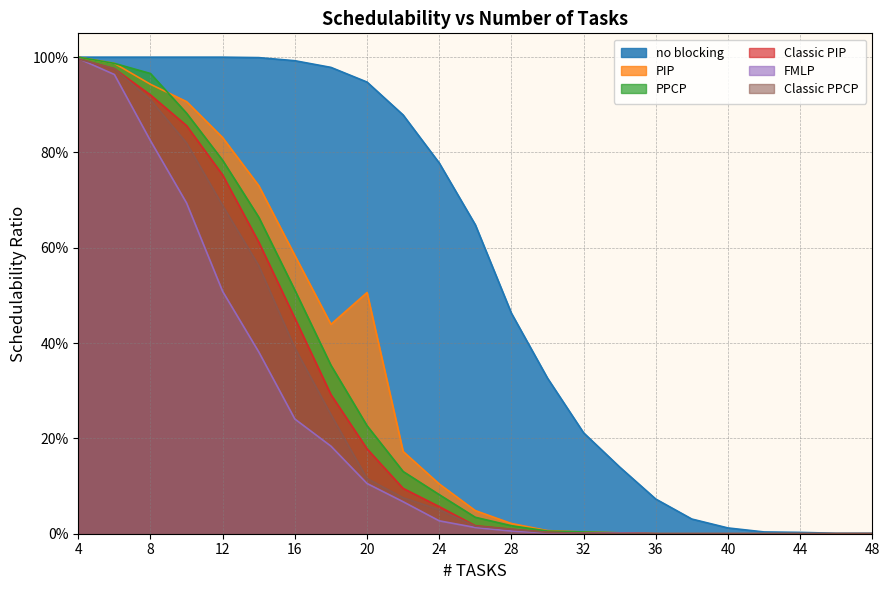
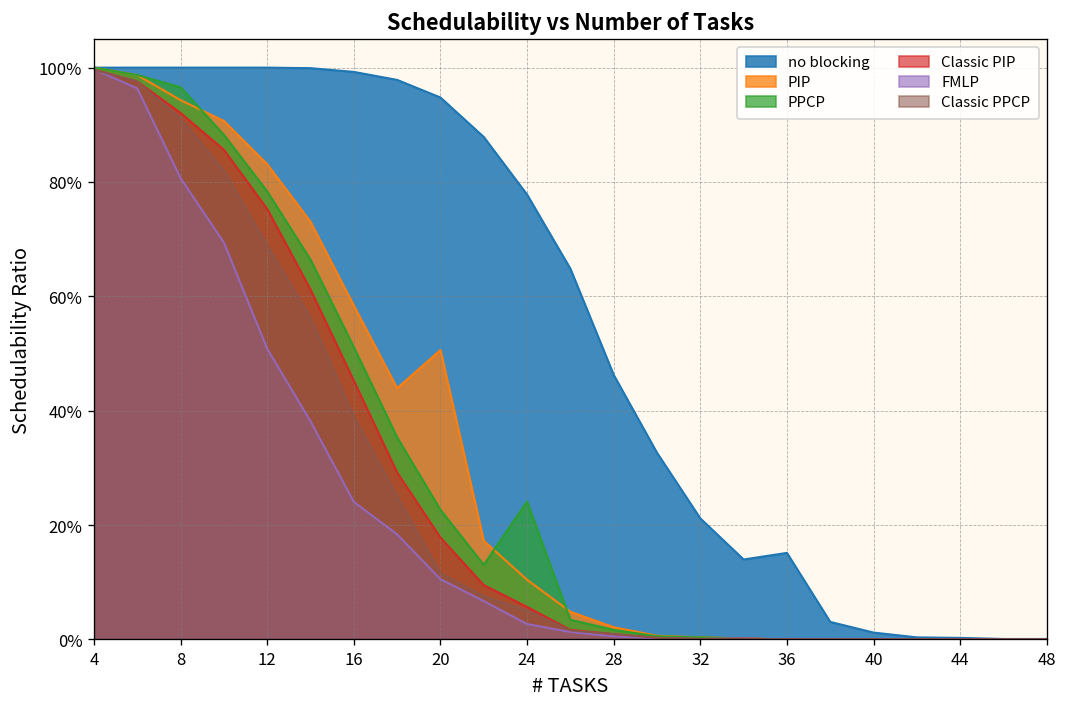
  {
    "no blocking": {
      "8": "100%",
      "12": "100%",
      "16": "99%",
      "20": "95%",
      "24": "78%",
      "28": "46%",
      "32": "21%",
-     "36": "7%",
+     "36": "15%",
      "40": "1%"
    },
    "PIP": {
      "8": "94%",
      "12": "83%",
      "16": "58%",
      "20": "51%",
      "24": "10%"
    },
    "PPCP": {
      "8": "97%",
      "12": "78%",
      "16": "51%",
      "20": "23%",
-     "24": "8%"
+     "24": "24%"
    },
    "Classic PIP": {
      "8": "92%",
      "12": "75%",
      "16": "45%",
      "20": "18%",
      "24": "6%"
    },
    "FMLP": {
-     "8": "82%",
+     "8": "81%",
      "12": "51%",
      "16": "24%",
      "20": "11%",
      "24": "3%"
    },
    "Classic PPCP": {
      "8": "91%",
      "12": "69%",
      "16": "39%",
      "20": "12%",
      "24": "5%"
    }
  }
